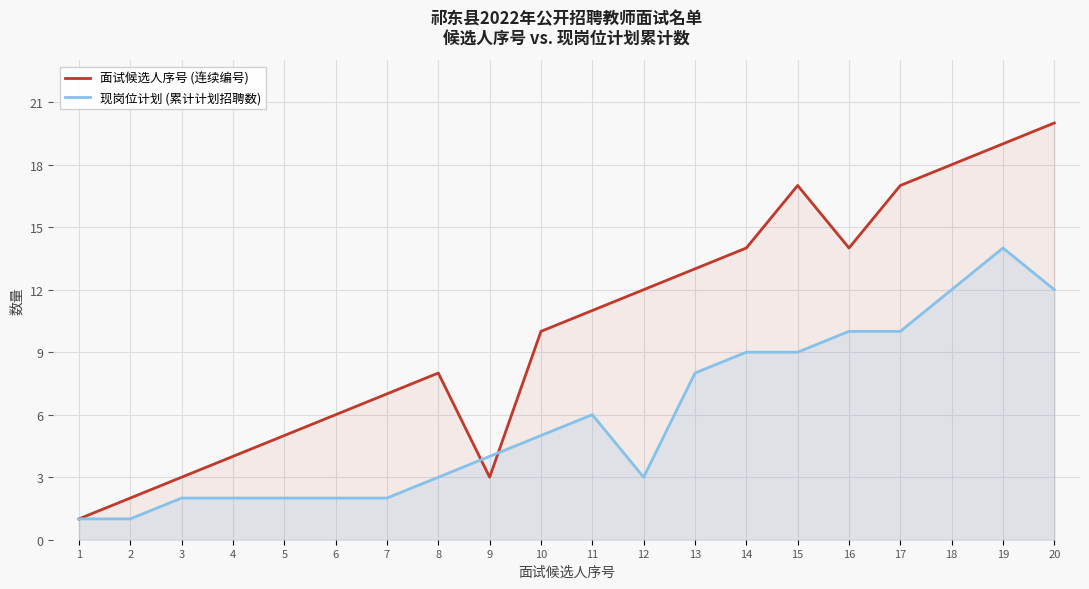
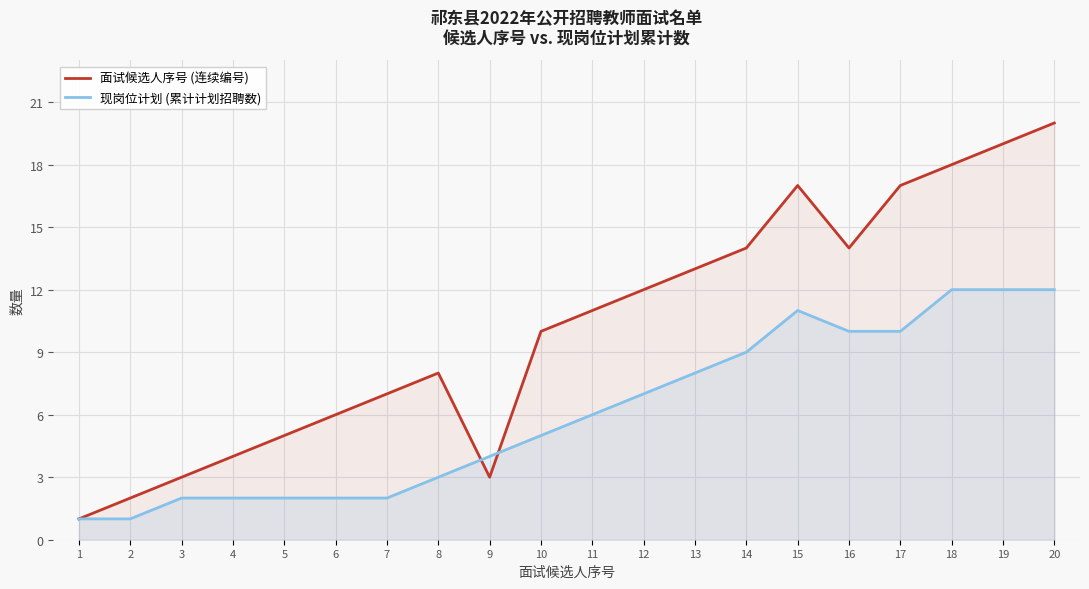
  {
    "面试候选人序号 (连续编号)": {
      "2": 2,
      "3": 3,
      "4": 4,
      "5": 5,
      "6": 6,
      "7": 7,
      "8": 8,
      "9": 3,
      "10": 10,
      "11": 11,
      "12": 12,
      "13": 13,
      "14": 14,
      "15": 17,
      "16": 14,
      "17": 17,
      "18": 18,
      "19": 19,
      "20": 20
    },
    "现岗位计划 (累计计划招聘数)": {
      "2": 1,
      "3": 2,
      "4": 2,
      "5": 2,
      "6": 2,
      "7": 2,
      "8": 3,
      "9": 4,
      "10": 5,
      "11": 6,
-     "12": 3,
+     "12": 7,
      "13": 8,
      "14": 9,
-     "15": 9,
+     "15": 11,
      "16": 10,
      "17": 10,
      "18": 12,
-     "19": 14,
+     "19": 12,
      "20": 12
    }
  }
